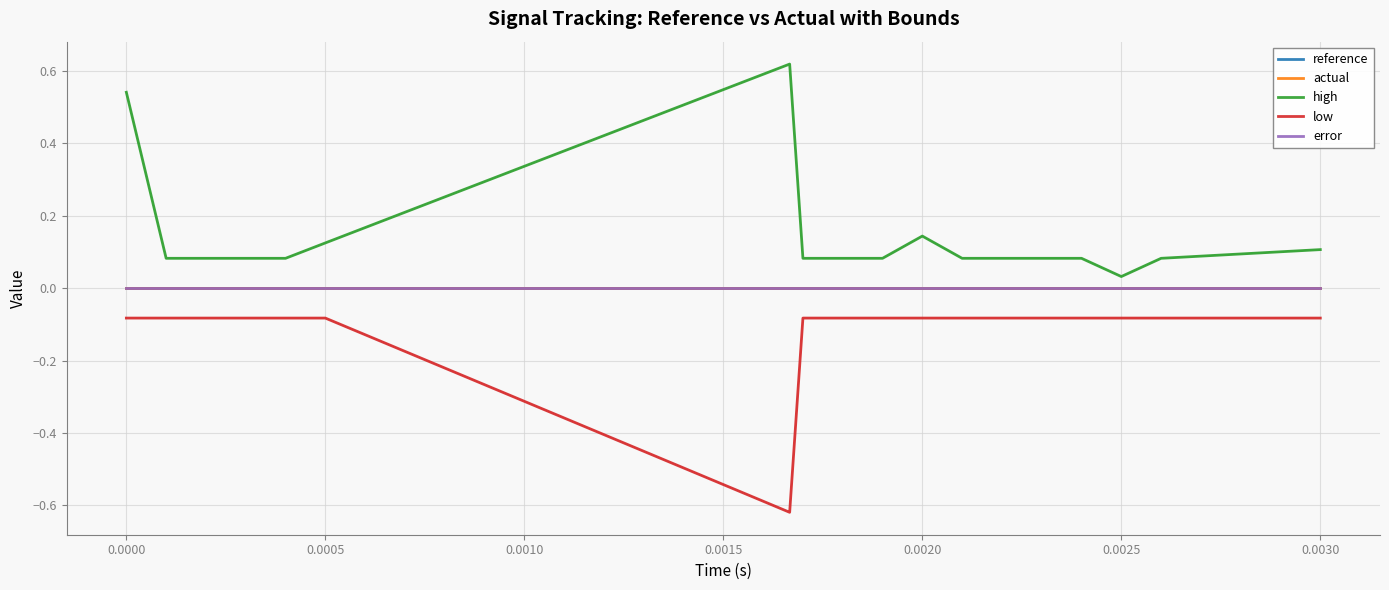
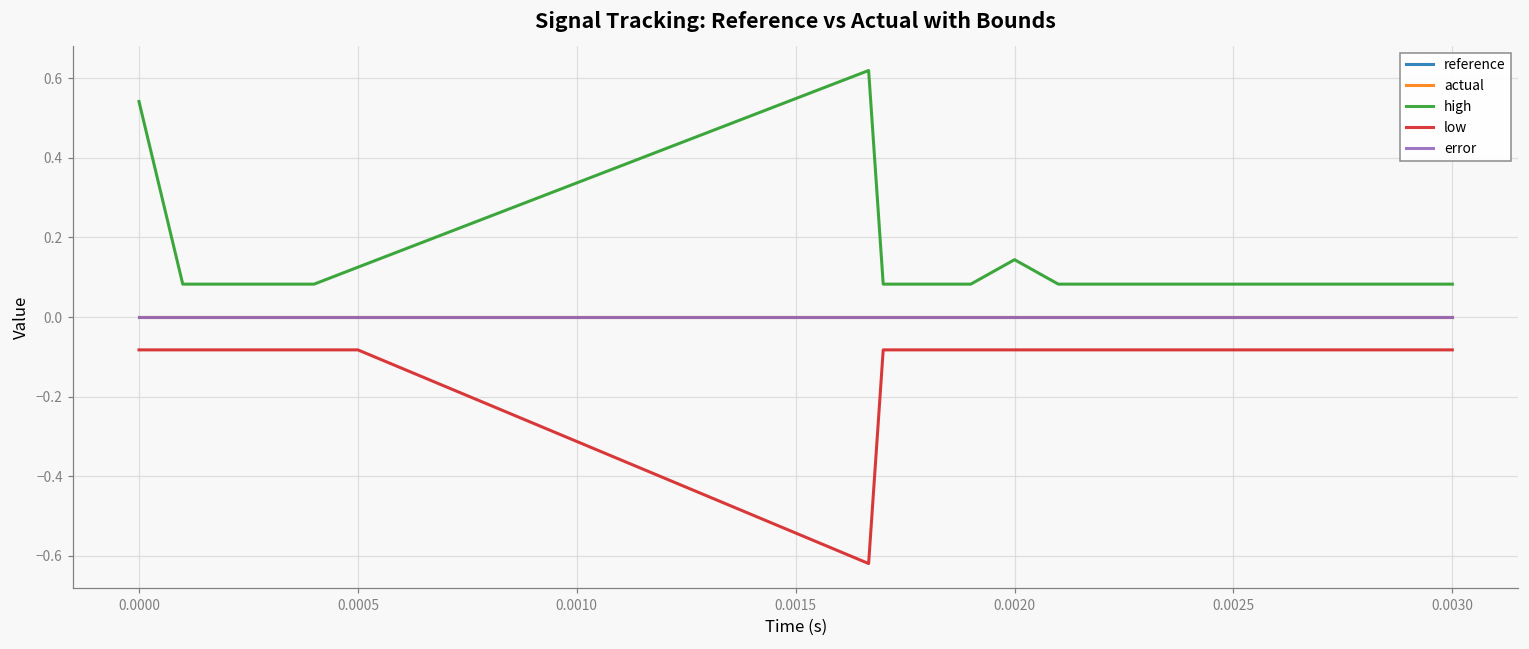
  {
    "error": {
      "0.0000": 0.00,
      "0.0005": 0.00,
      "0.0020": 0.00,
      "0.0025": 0.00,
      "0.0030": 0.00
    },
    "high": {
      "0.0000": 0.54,
      "0.0005": 0.13,
      "0.0020": 0.14,
-     "0.0025": 0.03,
-     "0.0030": 0.11
+     "0.0025": 0.08,
+     "0.0030": 0.08
    },
    "low": {
      "0.0000": -0.08,
      "0.0005": -0.08,
      "0.0020": -0.08,
      "0.0025": -0.08,
      "0.0030": -0.08
    }
  }
